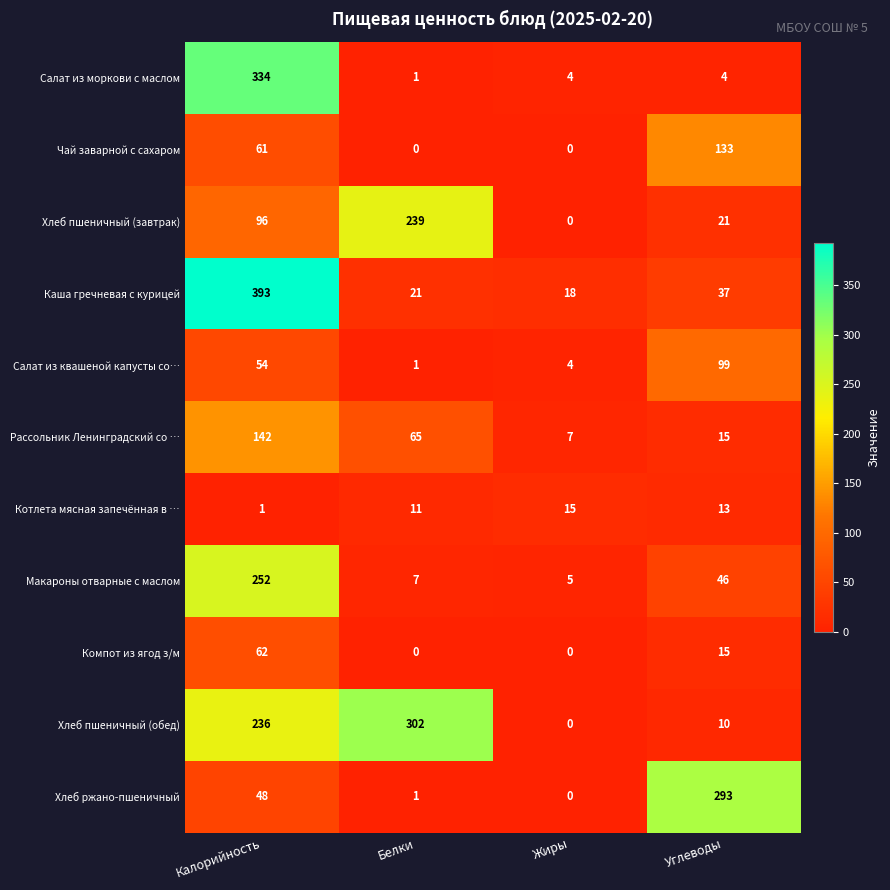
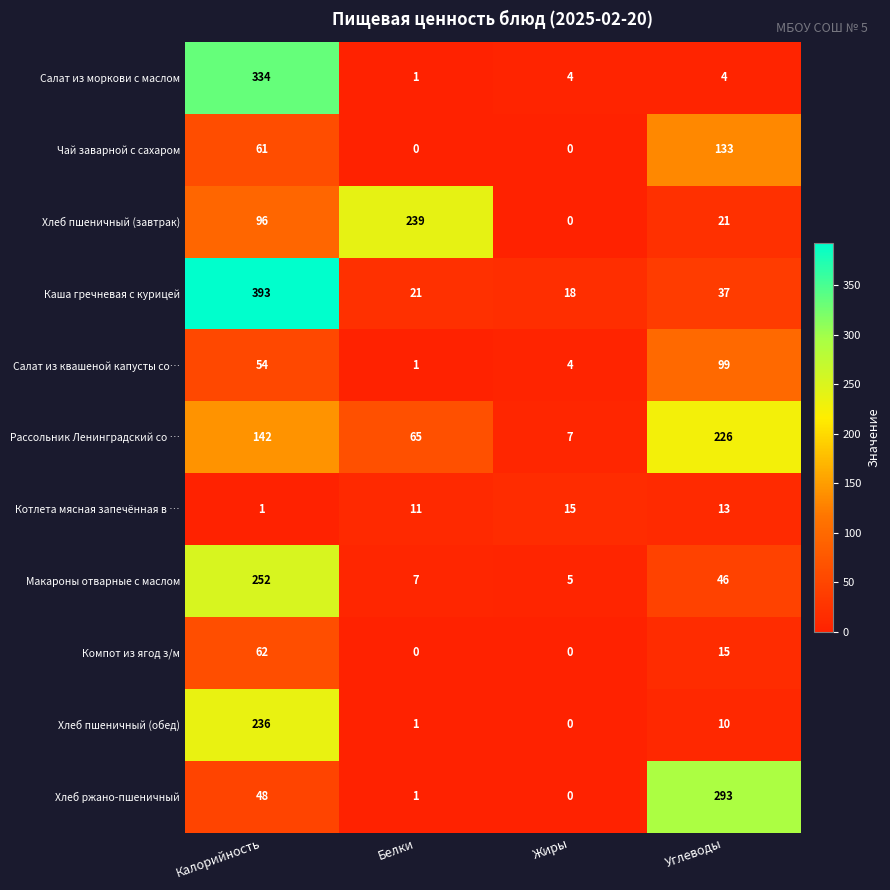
  {
    "Салат из моркови с маслом": {
      "Калорийность": 334,
      "Белки": 1,
      "Жиры": 4,
      "Углеводы": 4
    },
    "Чай заварной с сахаром": {
      "Калорийность": 61,
      "Белки": 0,
      "Жиры": 0,
      "Углеводы": 133
    },
    "Хлеб пшеничный (завтрак)": {
      "Калорийность": 96,
      "Белки": 239,
      "Жиры": 0,
      "Углеводы": 21
    },
    "Каша гречневая с курицей": {
      "Калорийность": 393,
      "Белки": 21,
      "Жиры": 18,
      "Углеводы": 37
    },
    "Салат из квашеной капусты со…": {
      "Калорийность": 54,
      "Белки": 1,
      "Жиры": 4,
      "Углеводы": 99
    },
    "Рассольник Ленинградский со …": {
      "Калорийность": 142,
      "Белки": 65,
      "Жиры": 7,
-     "Углеводы": 15
+     "Углеводы": 226
    },
    "Котлета мясная запечённая в …": {
      "Калорийность": 1,
      "Белки": 11,
      "Жиры": 15,
      "Углеводы": 13
    },
    "Макароны отварные с маслом": {
      "Калорийность": 252,
      "Белки": 7,
      "Жиры": 5,
      "Углеводы": 46
    },
    "Компот из ягод з/м": {
      "Калорийность": 62,
      "Белки": 0,
      "Жиры": 0,
      "Углеводы": 15
    },
    "Хлеб пшеничный (обед)": {
      "Калорийность": 236,
-     "Белки": 302,
+     "Белки": 1,
      "Жиры": 0,
      "Углеводы": 10
    },
    "Хлеб ржано-пшеничный": {
      "Калорийность": 48,
      "Белки": 1,
      "Жиры": 0,
      "Углеводы": 293
    }
  }
